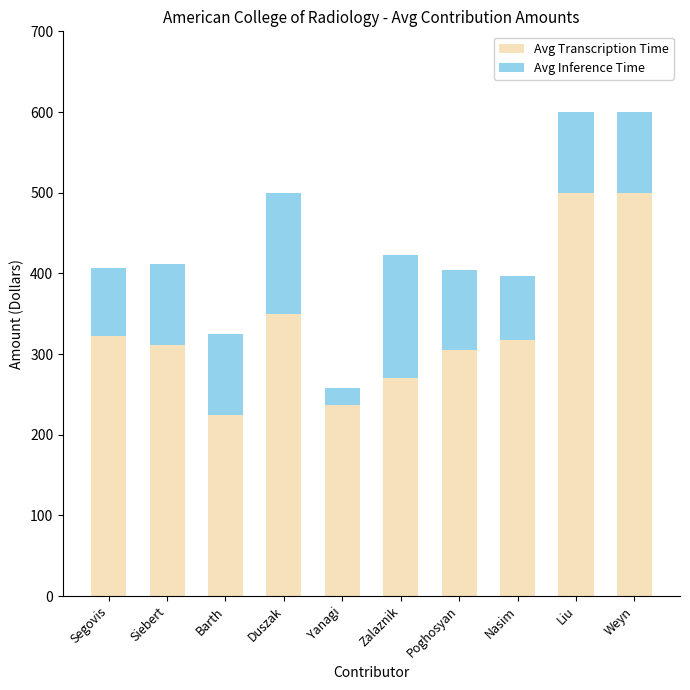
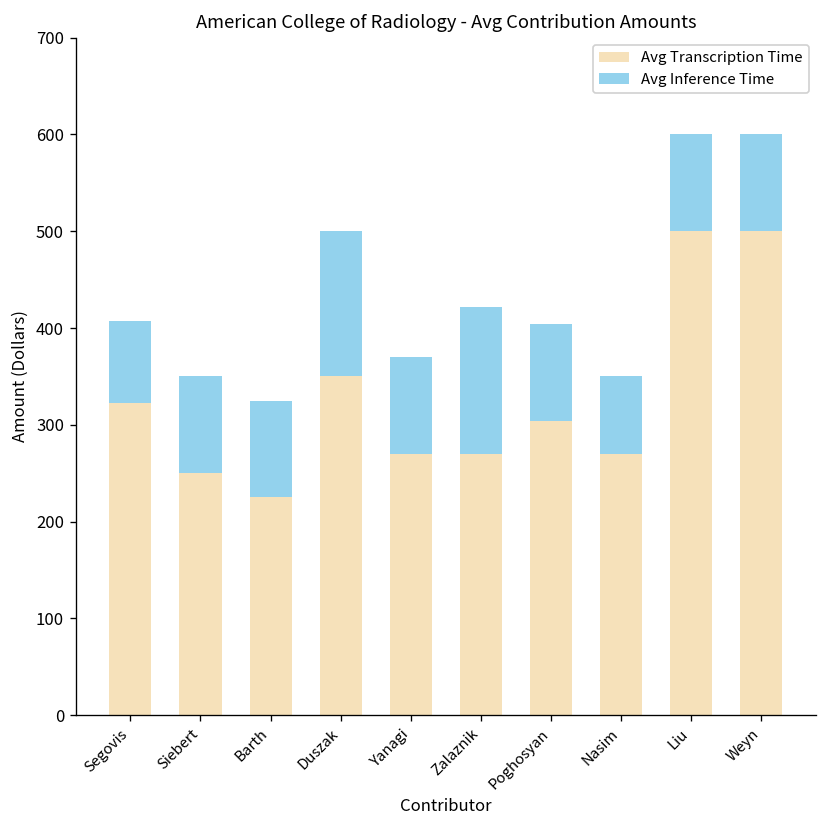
  {
    "Avg Transcription Time": {
      "Segovis": 320,
-     "Siebert": 310,
+     "Siebert": 250,
      "Barth": 230,
      "Duszak": 350,
-     "Yanagi": 240,
+     "Yanagi": 270,
      "Zalaznik": 270,
      "Poghosyan": 300,
-     "Nasim": 320,
+     "Nasim": 270,
      "Liu": 500,
      "Weyn": 500
    },
    "Avg Inference Time": {
      "Segovis": 80,
      "Siebert": 100,
      "Barth": 100,
      "Duszak": 150,
-     "Yanagi": 20,
+     "Yanagi": 100,
      "Zalaznik": 150,
      "Poghosyan": 100,
      "Nasim": 80,
      "Liu": 100,
      "Weyn": 100
    }
  }
